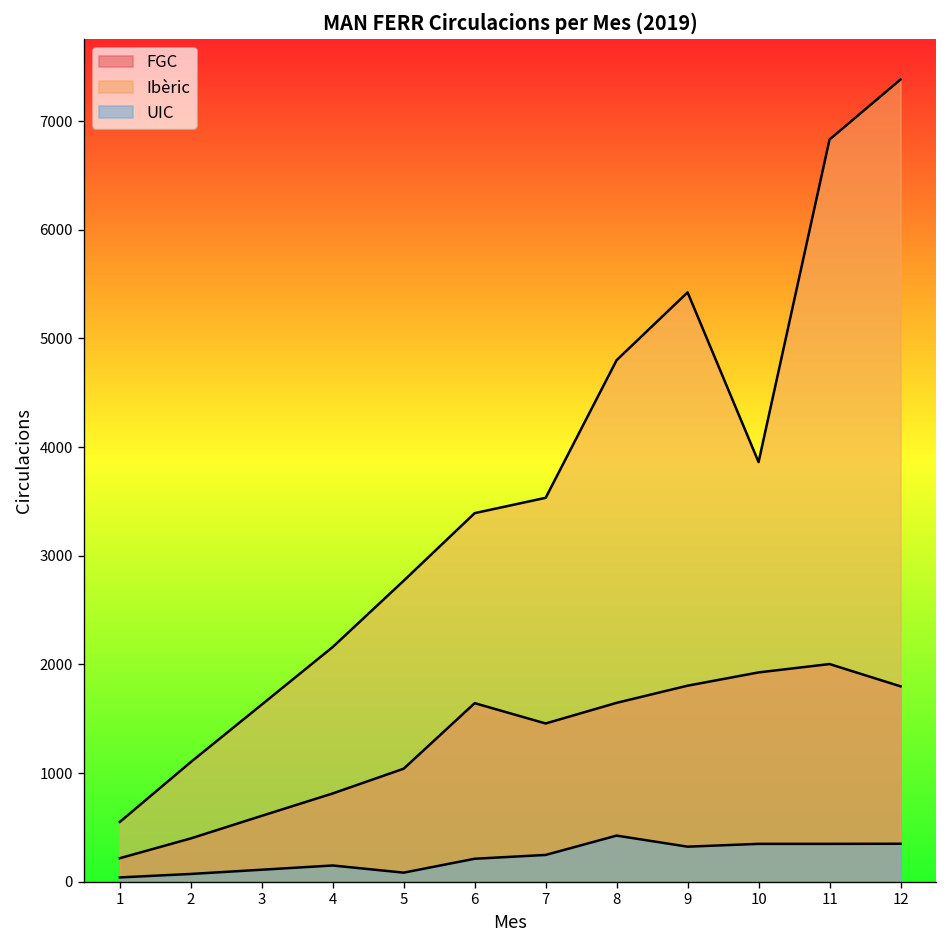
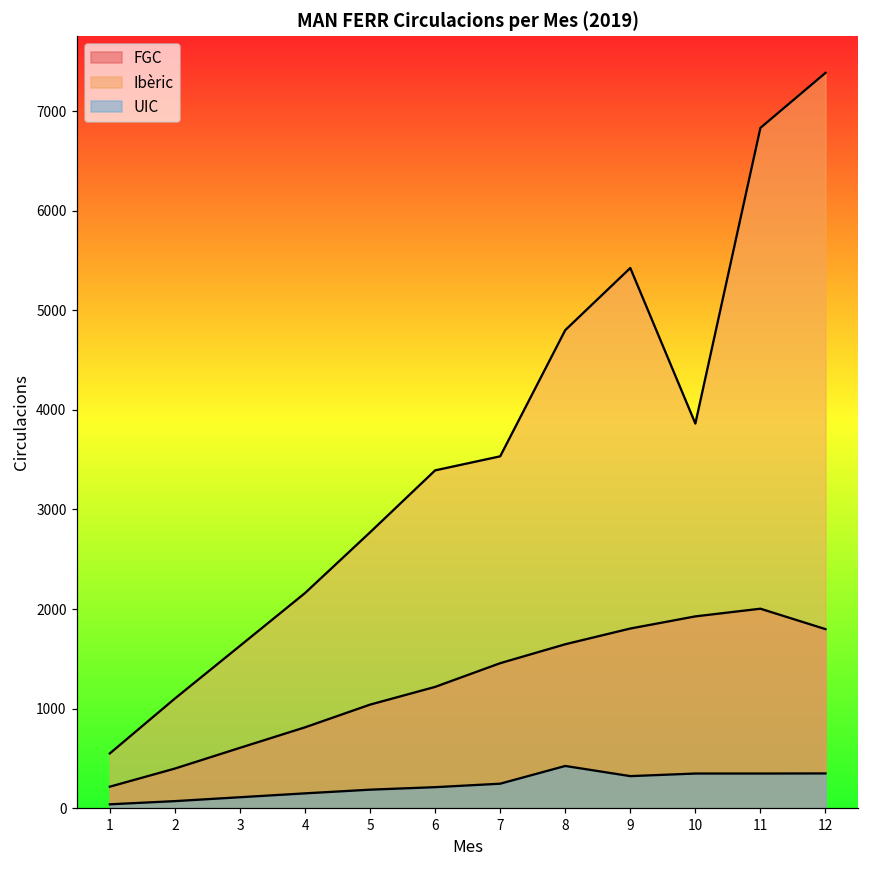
  {
    "FGC": {
      "1": 200,
      "2": 400,
      "3": 600,
      "4": 800,
      "5": 1000,
-     "6": 1600,
+     "6": 1200,
      "7": 1500,
      "8": 1600,
      "9": 1800,
      "10": 1900,
      "11": 2000,
      "12": 1800
    },
    "Ibèric": {
      "1": 600,
      "2": 1100,
      "3": 1600,
      "4": 2200,
      "5": 2800,
      "6": 3400,
      "7": 3500,
      "8": 4800,
      "9": 5400,
      "10": 3900,
      "11": 6800,
      "12": 7400
    },
    "UIC": {
      "1": 0,
      "2": 100,
      "3": 100,
      "4": 100,
-     "5": 100,
+     "5": 200,
      "6": 200,
      "7": 200,
      "8": 400,
      "9": 300,
      "10": 300,
      "11": 300,
      "12": 300
    }
  }
